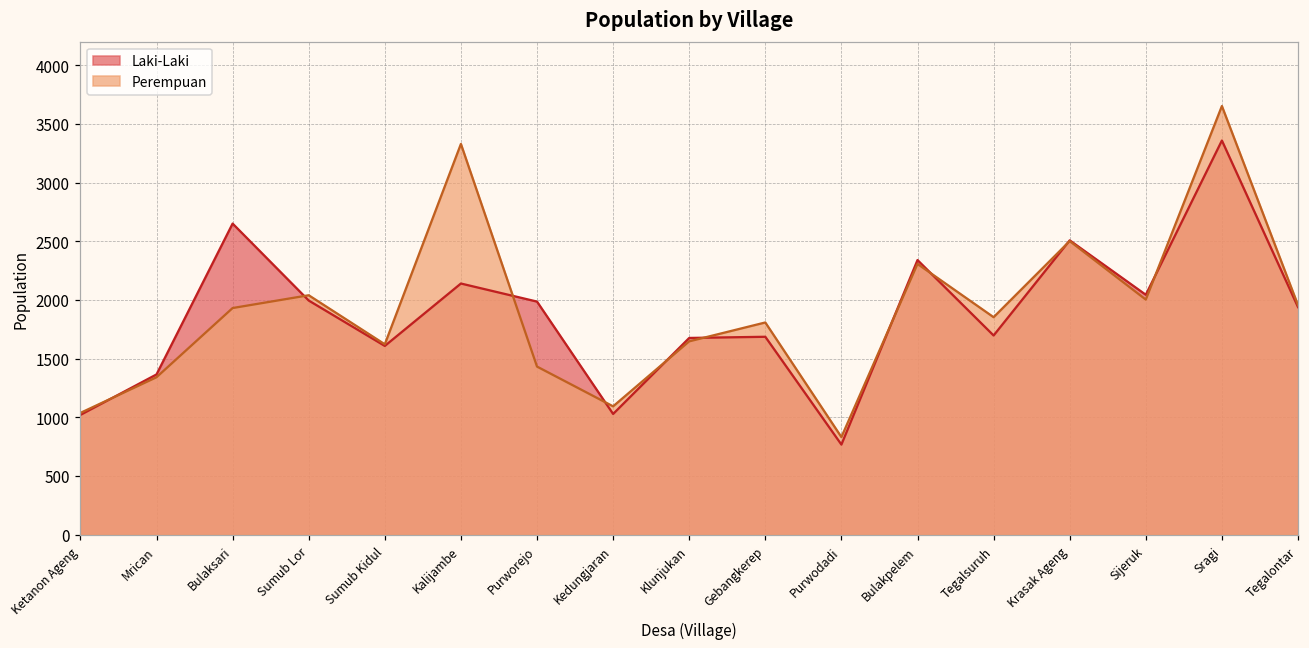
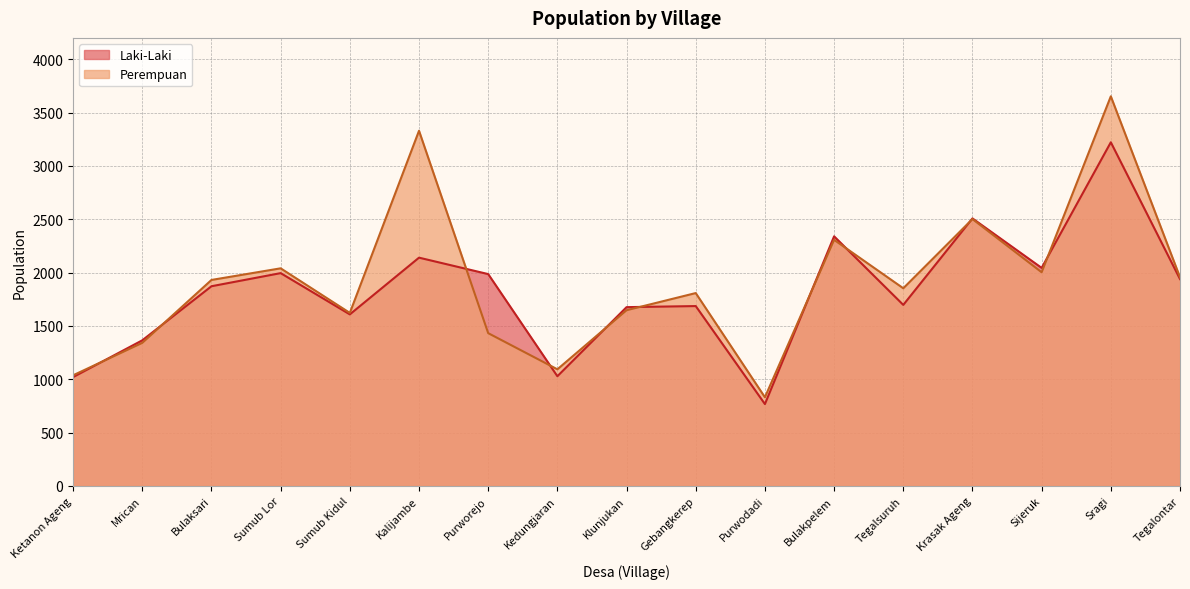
  {
    "Laki-Laki": {
      "Mrican": 1370,
-     "Bulaksari": 2650,
+     "Bulaksari": 1870,
      "Sumub Lor": 2000,
      "Kalijambe": 2140,
      "Purworejo": 1990,
      "Kedungjaran": 1030,
      "Klunjukan": 1680,
      "Gebangkerep": 1690,
      "Purwodadi": 770,
      "Bulakpelem": 2340,
      "Tegalsuruh": 1700,
      "Sijeruk": 2040,
-     "Sragi": 3360
+     "Sragi": 3220
    },
    "Perempuan": {
      "Mrican": 1340,
      "Bulaksari": 1930,
      "Sumub Lor": 2040,
      "Kalijambe": 3330,
      "Purworejo": 1430,
      "Kedungjaran": 1090,
      "Klunjukan": 1650,
      "Gebangkerep": 1810,
      "Purwodadi": 830,
      "Bulakpelem": 2310,
      "Tegalsuruh": 1850,
      "Sijeruk": 2000,
      "Sragi": 3650
    }
  }
